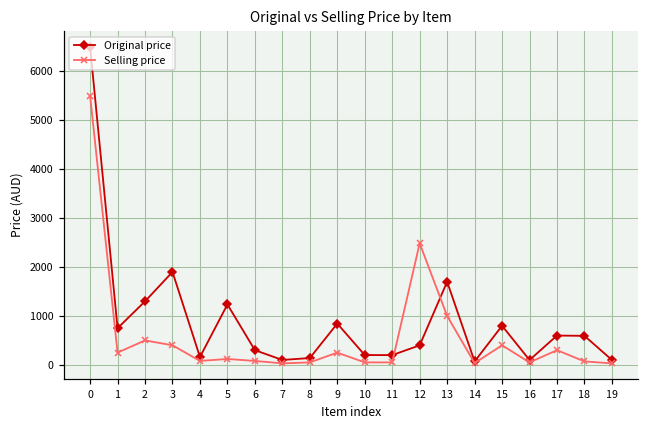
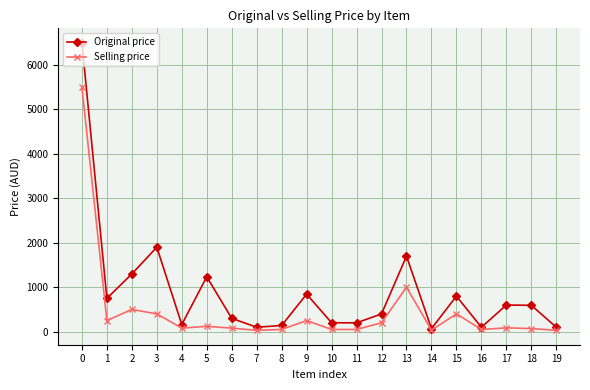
  {
    "Original price": {
      "1": 700,
      "2": 1300,
      "3": 1900,
      "4": 200,
      "5": 1200,
      "6": 300,
      "7": 100,
      "8": 100,
      "9": 800,
      "10": 200,
      "11": 200,
      "12": 400,
      "13": 1700,
      "15": 800,
      "17": 600,
      "18": 600,
      "19": 100
    },
    "Selling price": {
      "0": 5500,
      "1": 300,
      "2": 500,
      "3": 400,
      "4": 100,
      "5": 100,
      "6": 100,
      "7": 0,
      "8": 100,
      "9": 300,
      "10": 100,
      "11": 100,
-     "12": 2500,
+     "12": 200,
      "13": 1000,
      "15": 400,
-     "17": 300,
+     "17": 100,
      "18": 100,
      "19": 0
    }
  }
